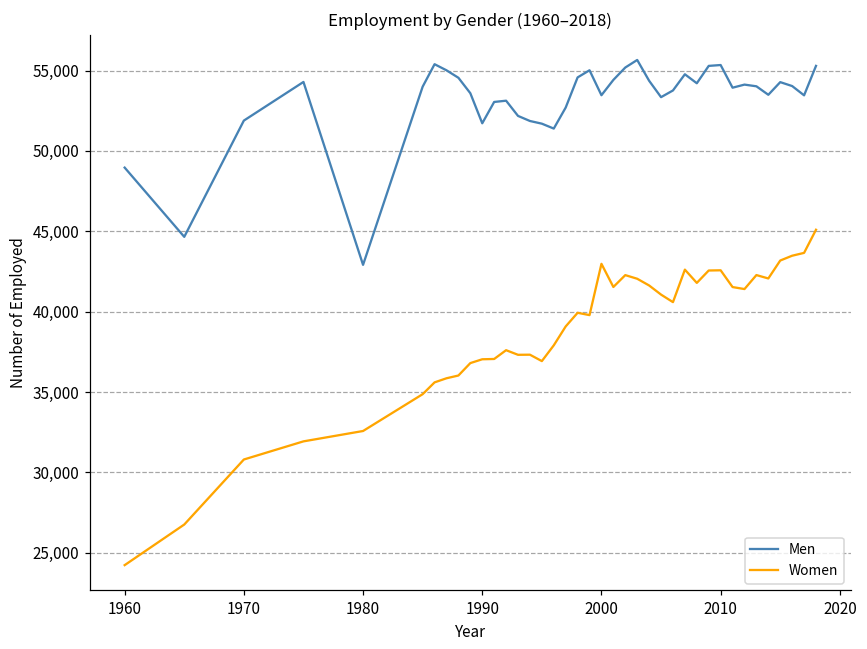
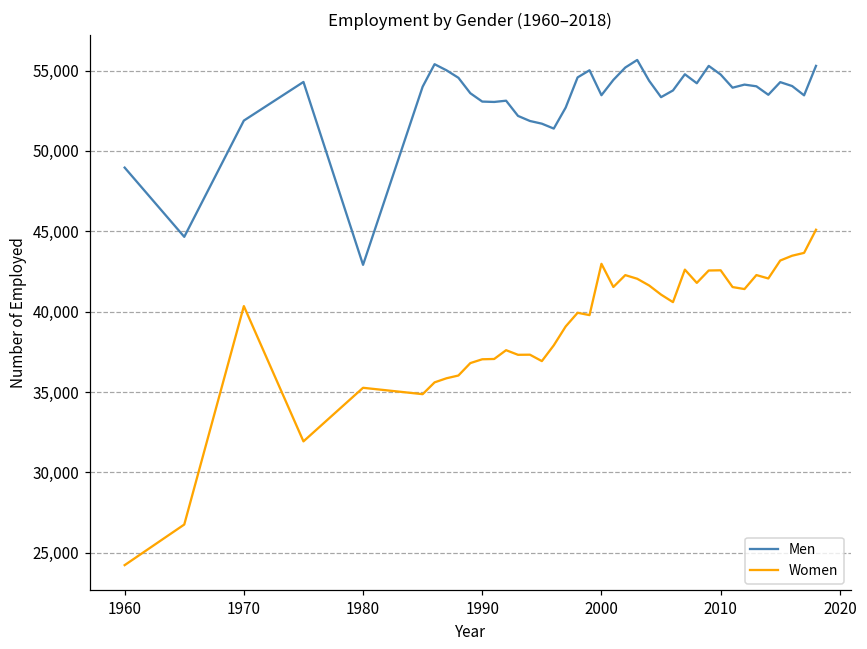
  {
    "Men": {
      "1960": "49,000",
      "1970": "51,900",
      "1980": "42,900",
-     "1990": "51,700",
+     "1990": "53,100",
      "2000": "53,500",
-     "2010": "55,300"
+     "2010": "54,800"
    },
    "Women": {
      "1960": "24,200",
-     "1970": "30,800",
-     "1980": "32,600",
+     "1970": "40,300",
+     "1980": "35,300",
      "1990": "37,000",
      "2000": "43,000",
      "2010": "42,600"
    }
  }
